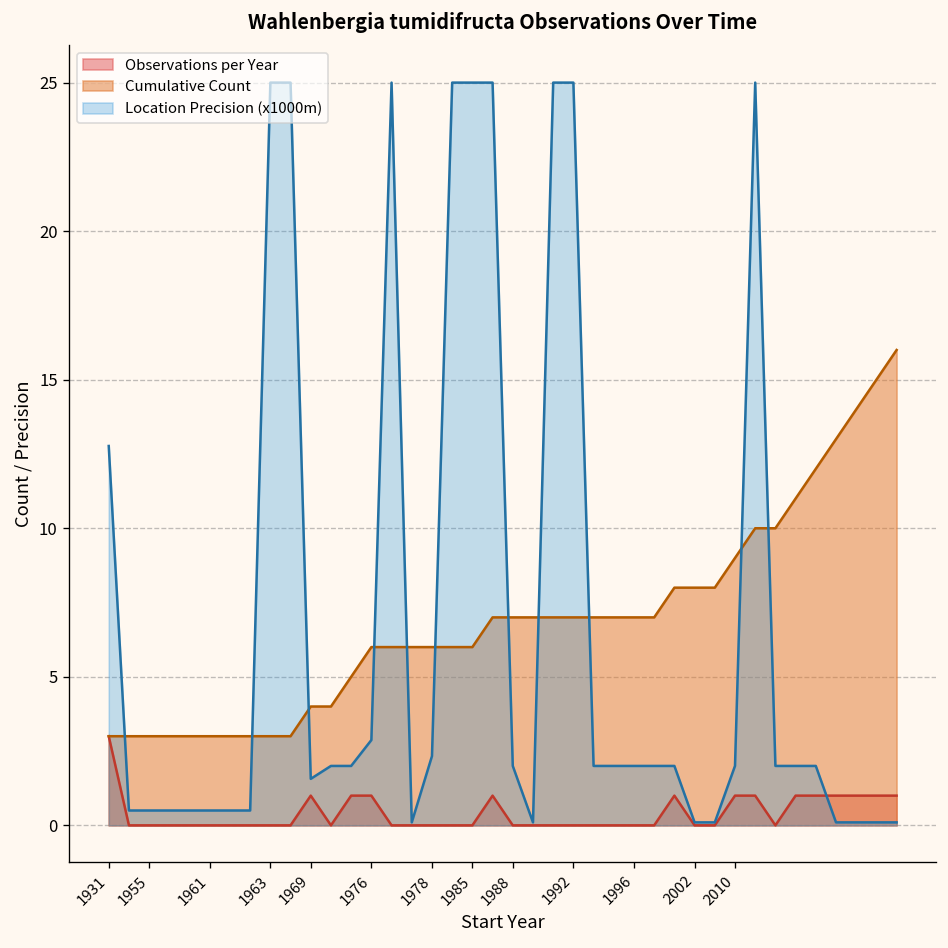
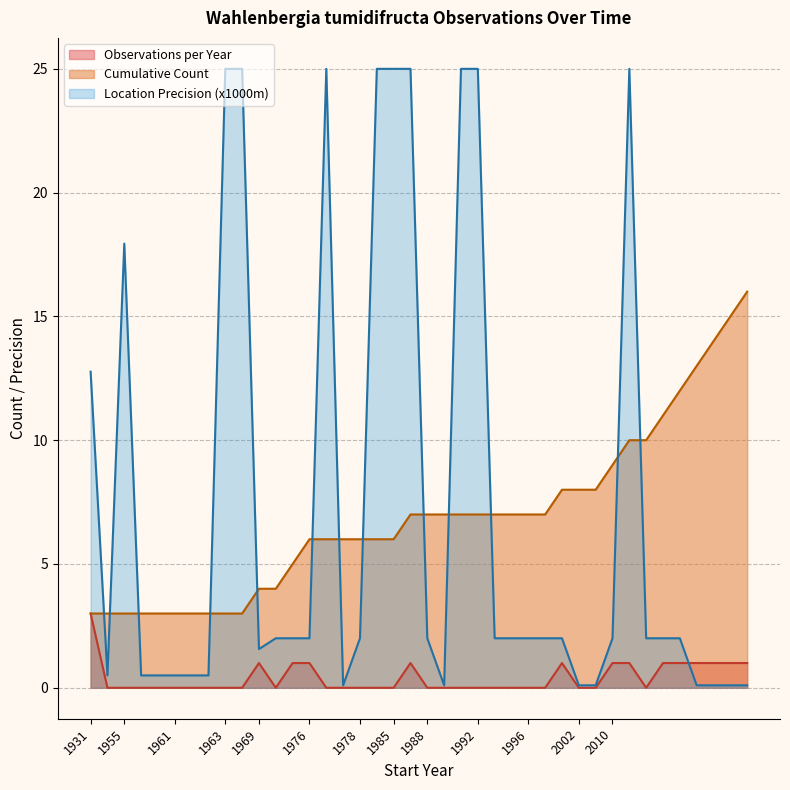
  {
    "Location Precision (x1000m)": {
      "1931": 12.8,
-     "1955": 0.5,
+     "1955": 17.9,
      "1969": 1.6,
-     "1976": 2.9,
-     "1978": 2.3,
+     "1976": 2.0,
+     "1978": 2.0,
      "1985": 25.0
    }
  }
